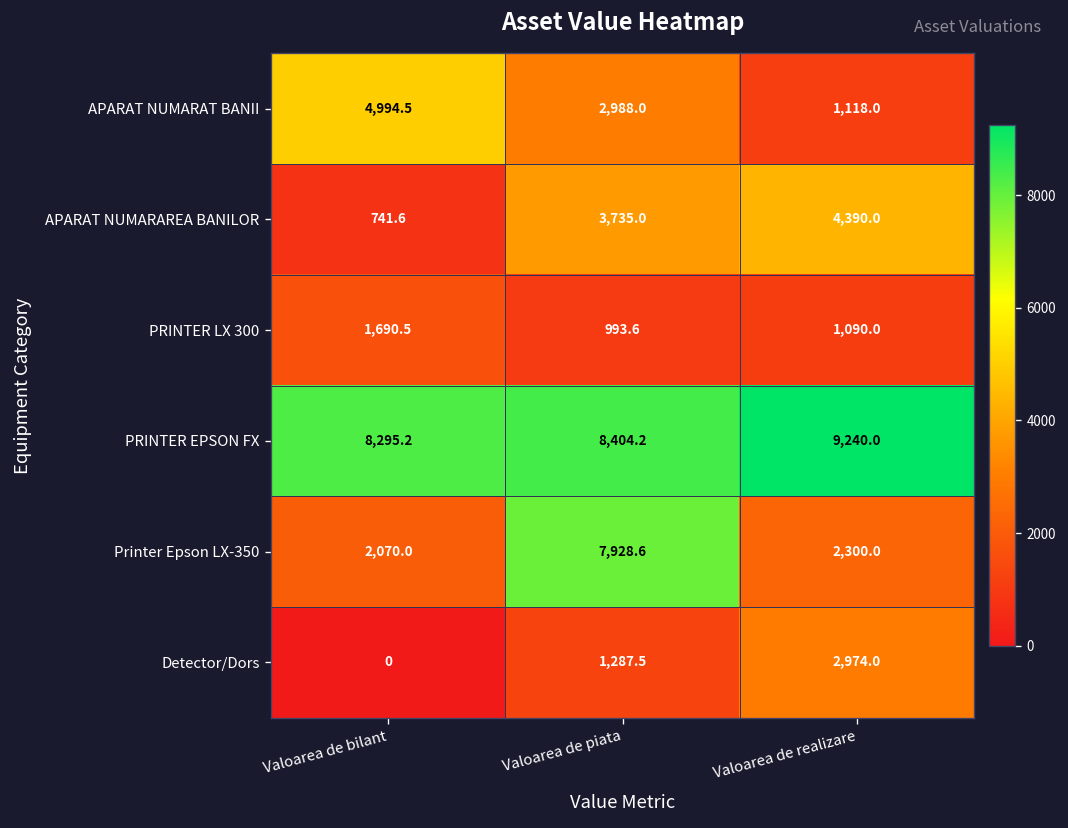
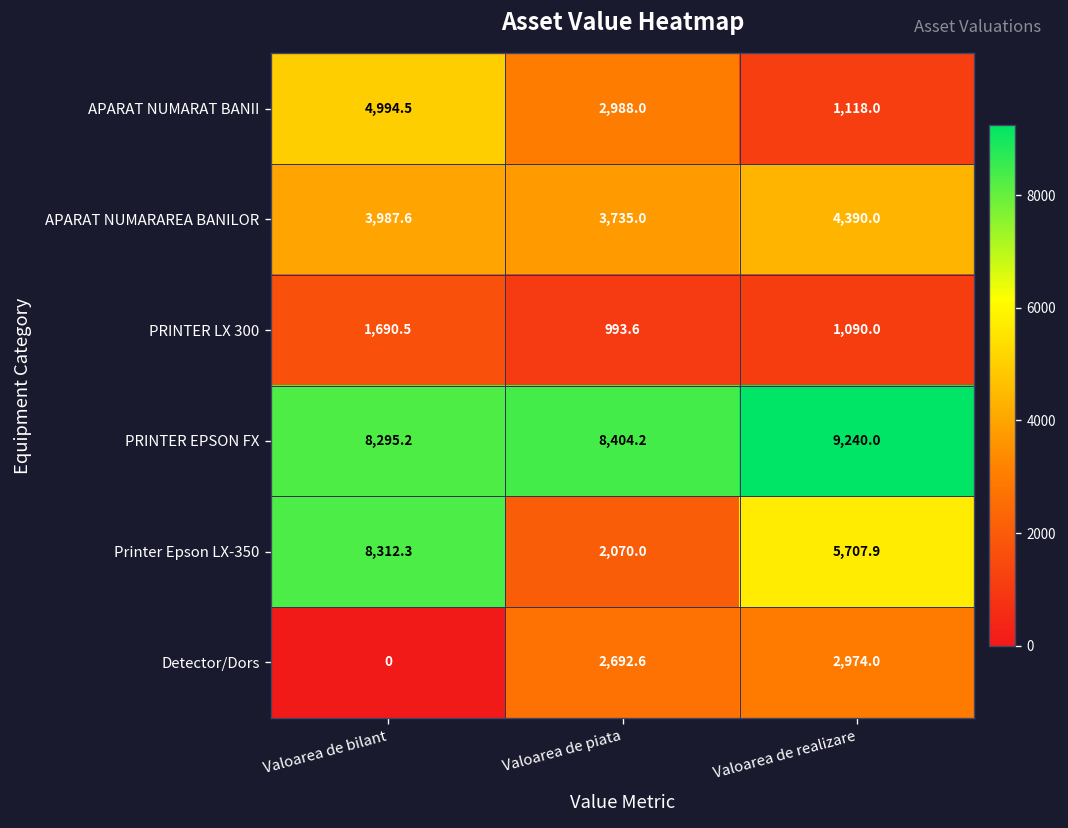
  {
    "APARAT NUMARAT BANII": {
      "Valoarea de bilant": "4,994.5",
      "Valoarea de piata": "2,988.0",
      "Valoarea de realizare": "1,118.0"
    },
    "APARAT NUMARAREA BANILOR": {
-     "Valoarea de bilant": "741.6",
+     "Valoarea de bilant": "3,987.6",
      "Valoarea de piata": "3,735.0",
      "Valoarea de realizare": "4,390.0"
    },
    "PRINTER LX 300": {
      "Valoarea de bilant": "1,690.5",
      "Valoarea de piata": "993.6",
      "Valoarea de realizare": "1,090.0"
    },
    "PRINTER EPSON FX": {
      "Valoarea de bilant": "8,295.2",
      "Valoarea de piata": "8,404.2",
      "Valoarea de realizare": "9,240.0"
    },
    "Printer Epson LX-350": {
-     "Valoarea de bilant": "2,070.0",
-     "Valoarea de piata": "7,928.6",
-     "Valoarea de realizare": "2,300.0"
+     "Valoarea de bilant": "8,312.3",
+     "Valoarea de piata": "2,070.0",
+     "Valoarea de realizare": "5,707.9"
    },
    "Detector/Dors": {
      "Valoarea de bilant": "0",
-     "Valoarea de piata": "1,287.5",
+     "Valoarea de piata": "2,692.6",
      "Valoarea de realizare": "2,974.0"
    }
  }
